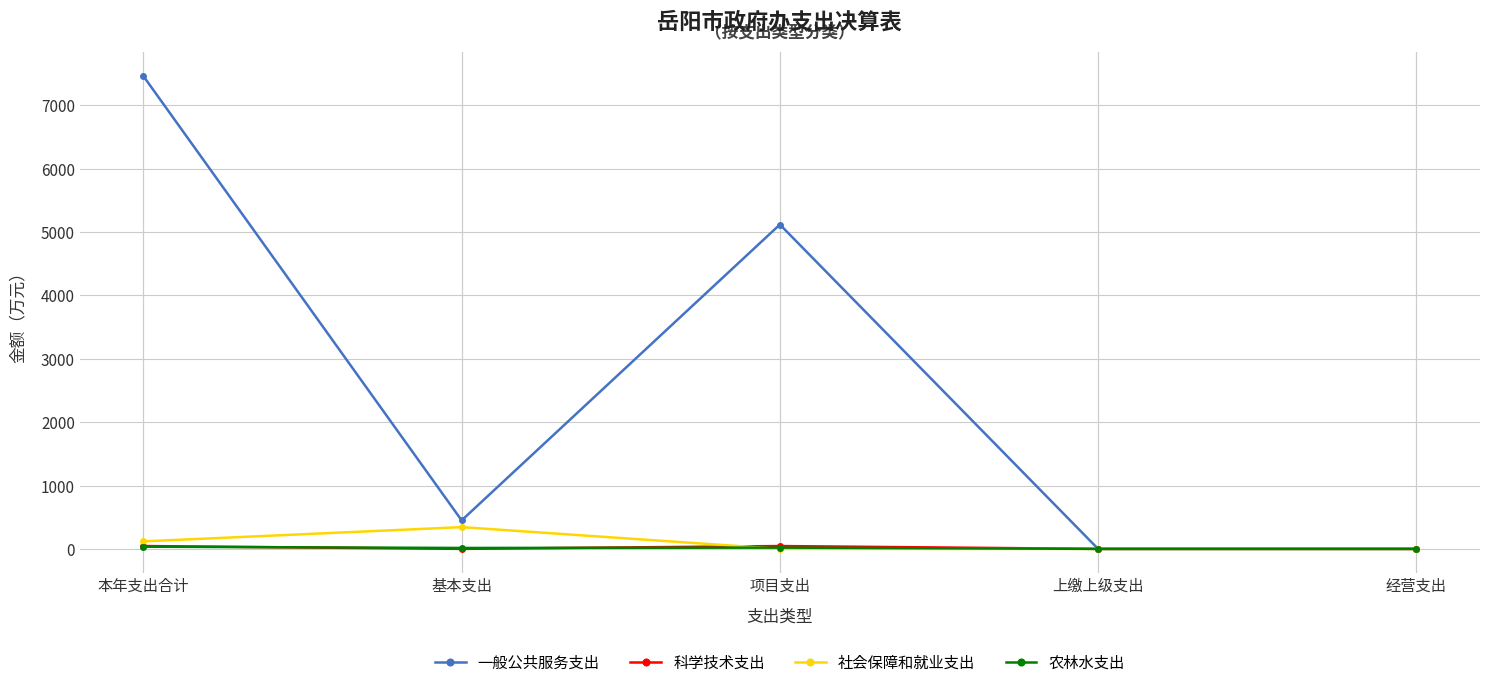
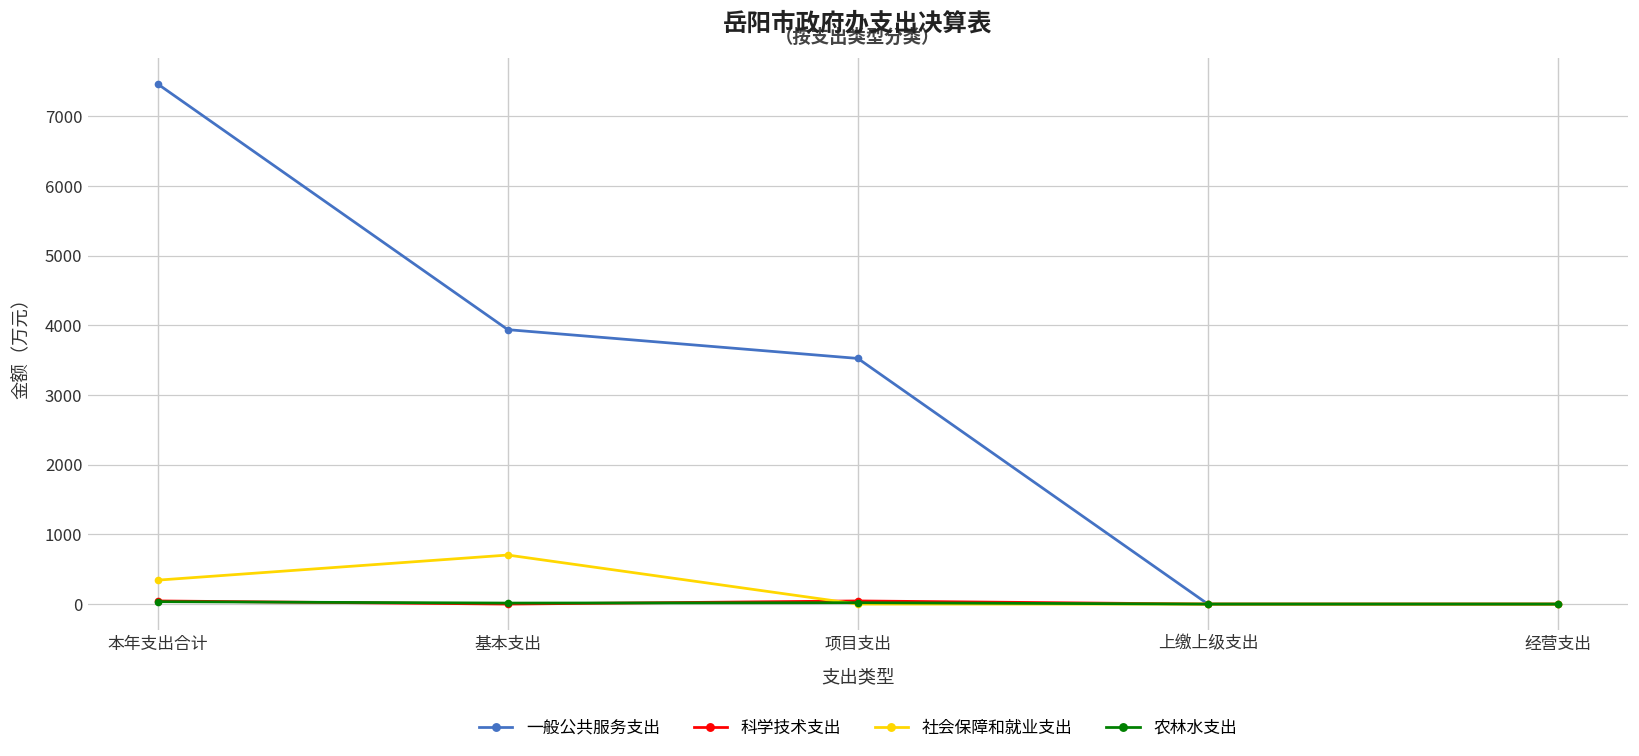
  {
    "一般公共服务支出": {
      "本年支出合计": 7500,
-     "基本支出": 400,
-     "项目支出": 5100
+     "基本支出": 3900,
+     "项目支出": 3500
    },
    "社会保障和就业支出": {
-     "本年支出合计": 100,
-     "基本支出": 300
+     "本年支出合计": 300,
+     "基本支出": 700
    }
  }
